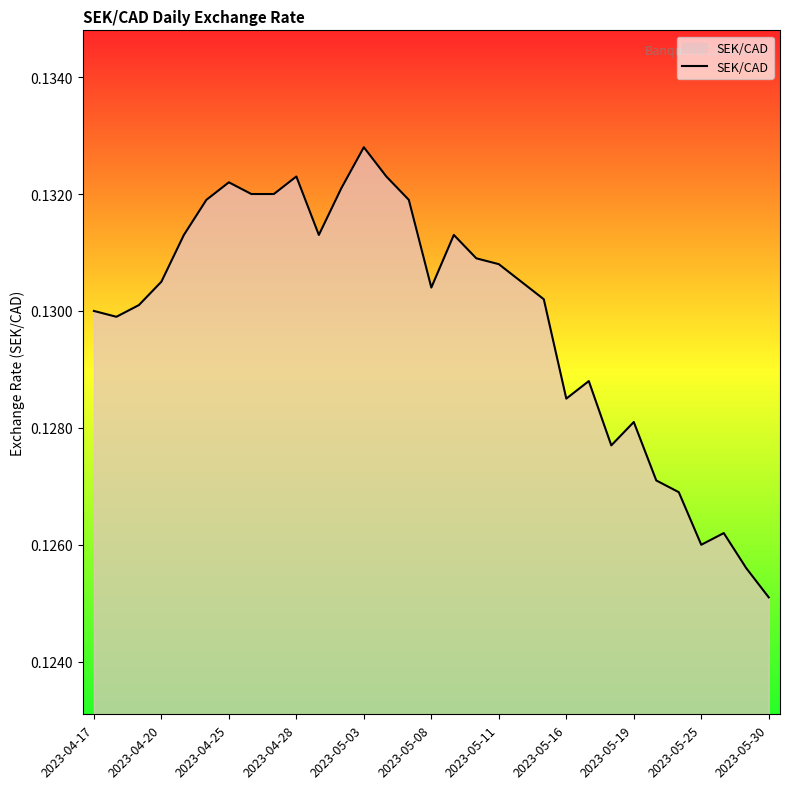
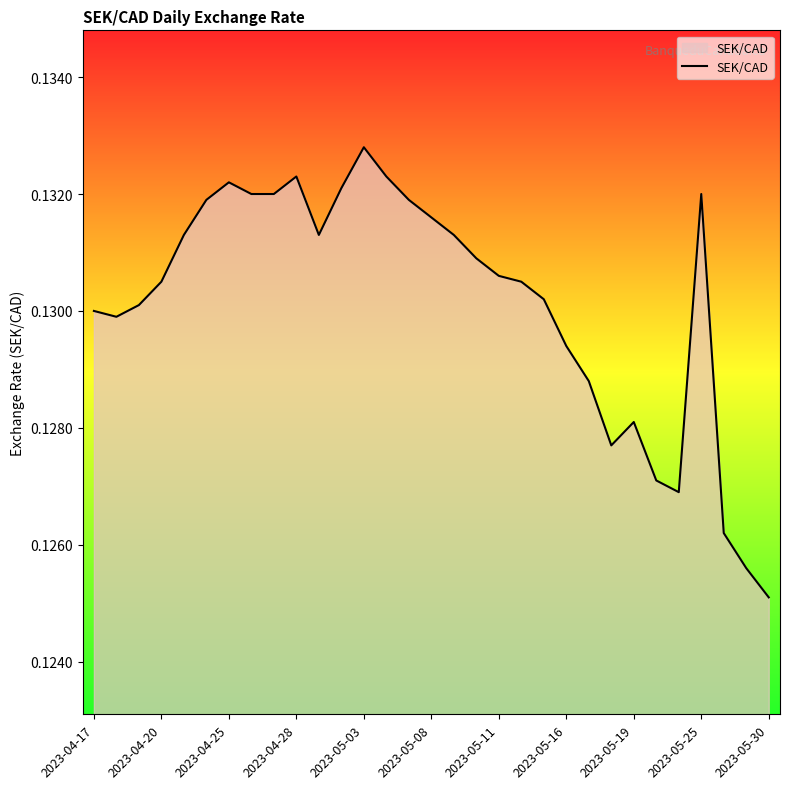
  {
    "2023-04-17": 0.1300,
    "2023-04-20": 0.1305,
    "2023-04-25": 0.1322,
    "2023-04-28": 0.1323,
    "2023-05-03": 0.1328,
-   "2023-05-08": 0.1304,
-   "2023-05-11": 0.1308,
-   "2023-05-16": 0.1285,
+   "2023-05-08": 0.1316,
+   "2023-05-11": 0.1306,
+   "2023-05-16": 0.1294,
    "2023-05-19": 0.1281,
-   "2023-05-25": 0.126,
+   "2023-05-25": 0.132,
    "2023-05-30": 0.1251
  }
